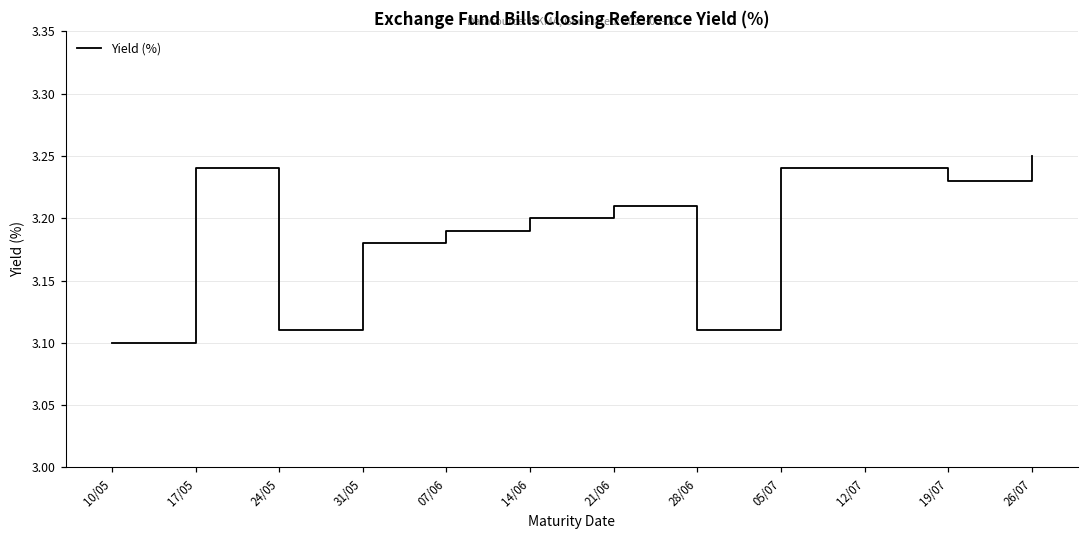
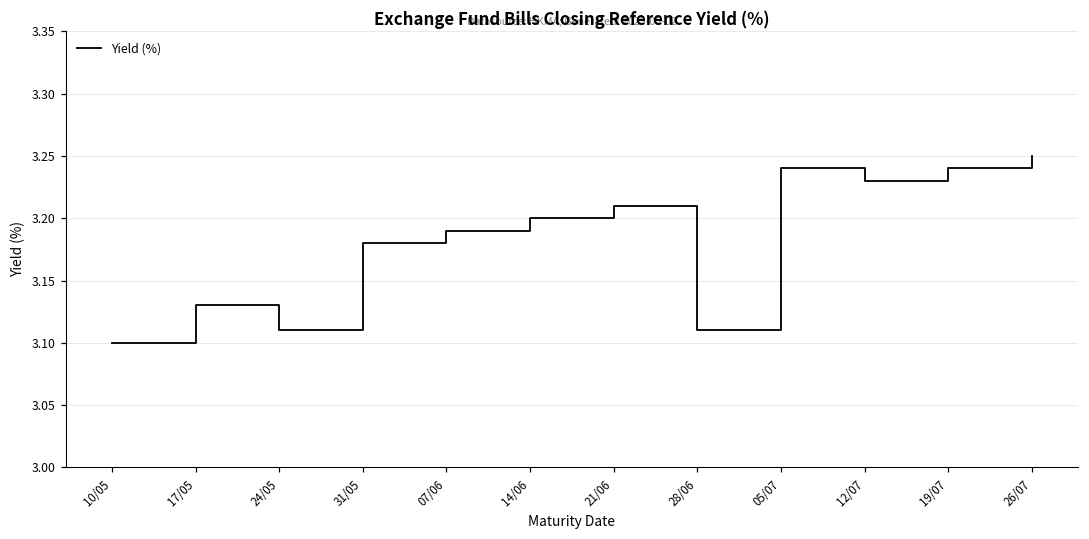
  {
    "10/05": 3.10,
-   "17/05": 3.24,
+   "17/05": 3.13,
    "24/05": 3.11,
    "31/05": 3.18,
    "07/06": 3.19,
    "14/06": 3.20,
    "21/06": 3.21,
    "28/06": 3.11,
    "05/07": 3.24,
-   "12/07": 3.24,
-   "19/07": 3.23,
+   "12/07": 3.23,
+   "19/07": 3.24,
    "26/07": 3.25
  }
